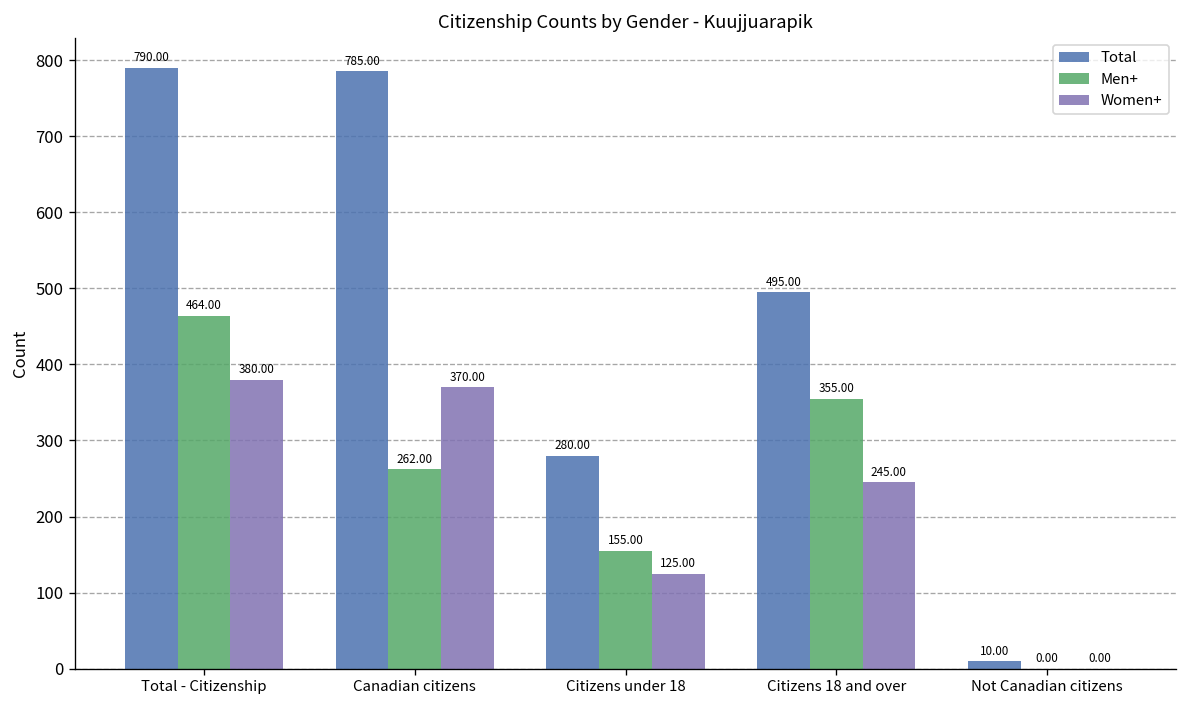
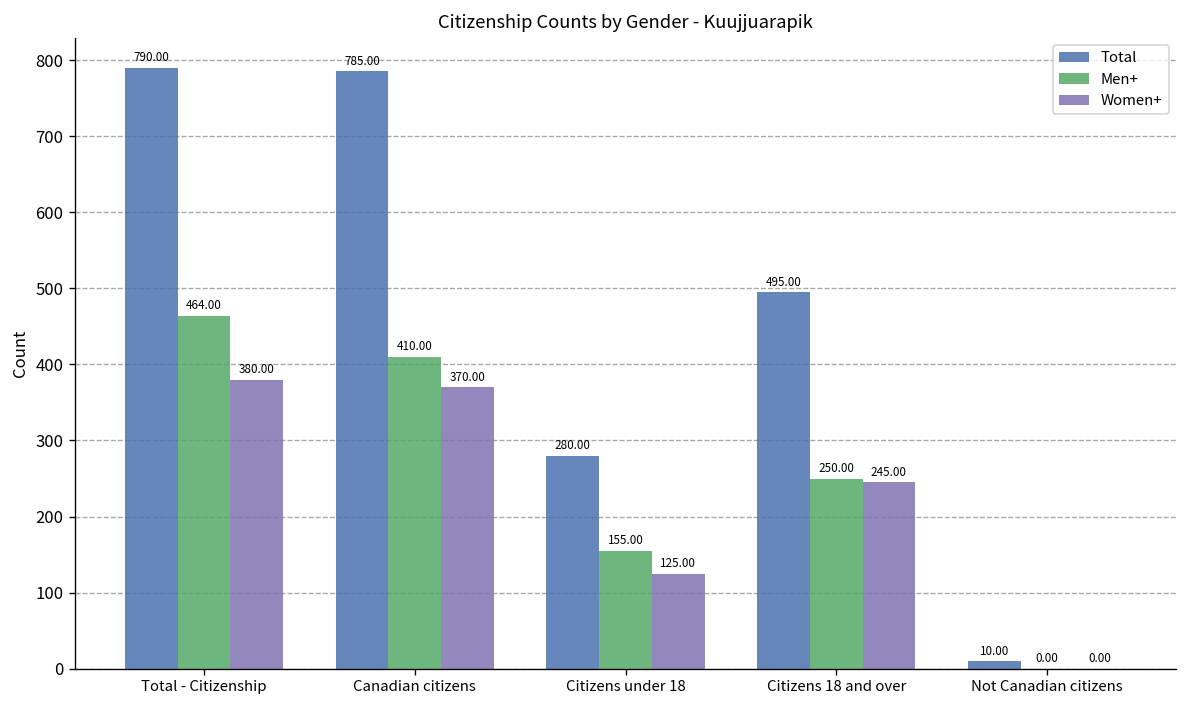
  {
    "Men+": {
      "Total - Citizenship": 464.00,
-     "Canadian citizens": 262.00,
+     "Canadian citizens": 410.00,
      "Citizens under 18": 155.00,
-     "Citizens 18 and over": 355.00,
+     "Citizens 18 and over": 250.00,
      "Not Canadian citizens": 0.00
    }
  }
